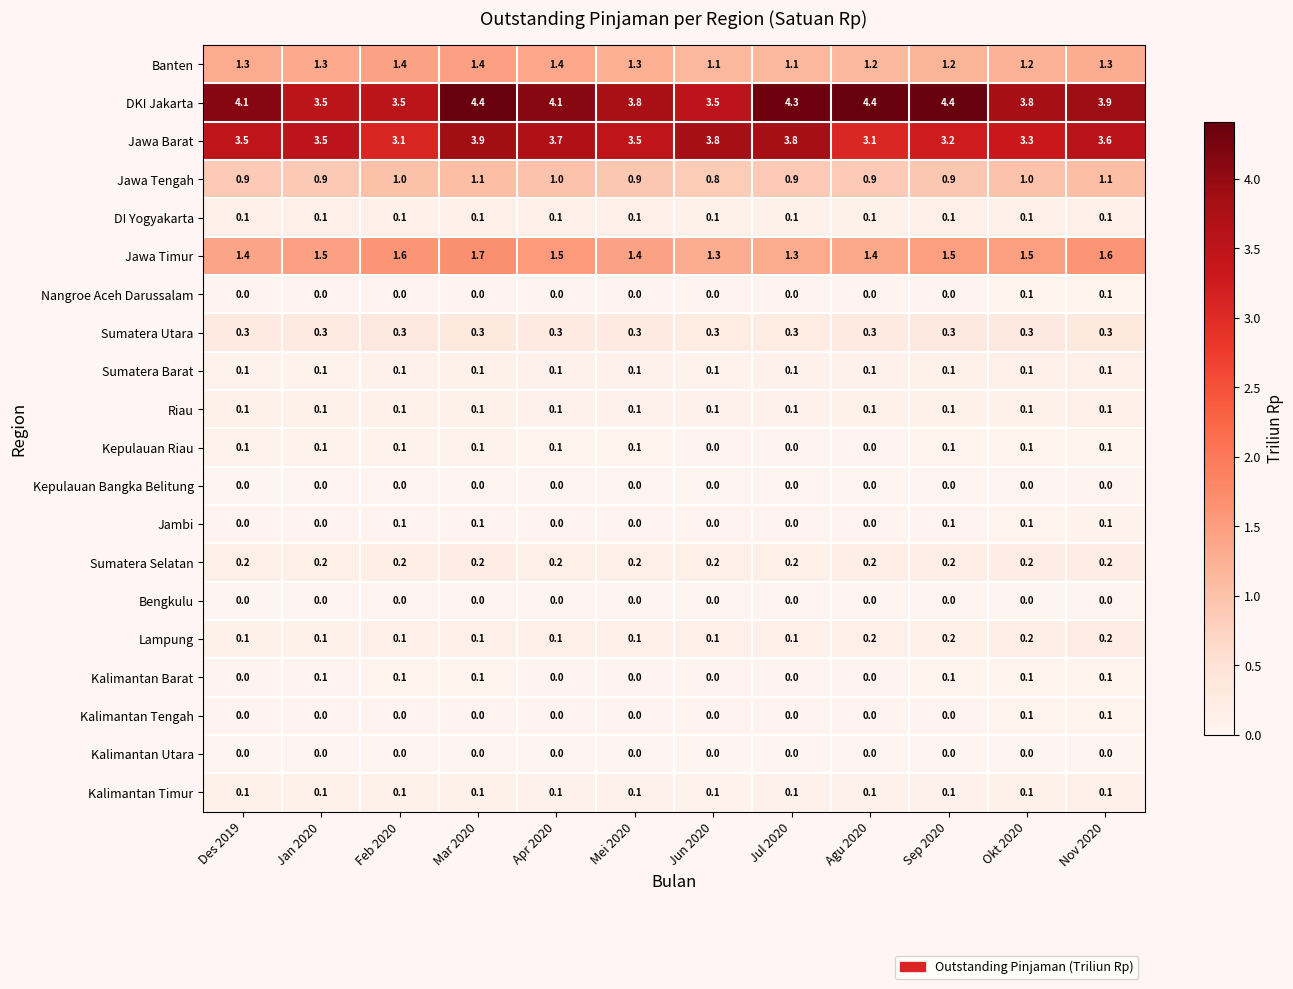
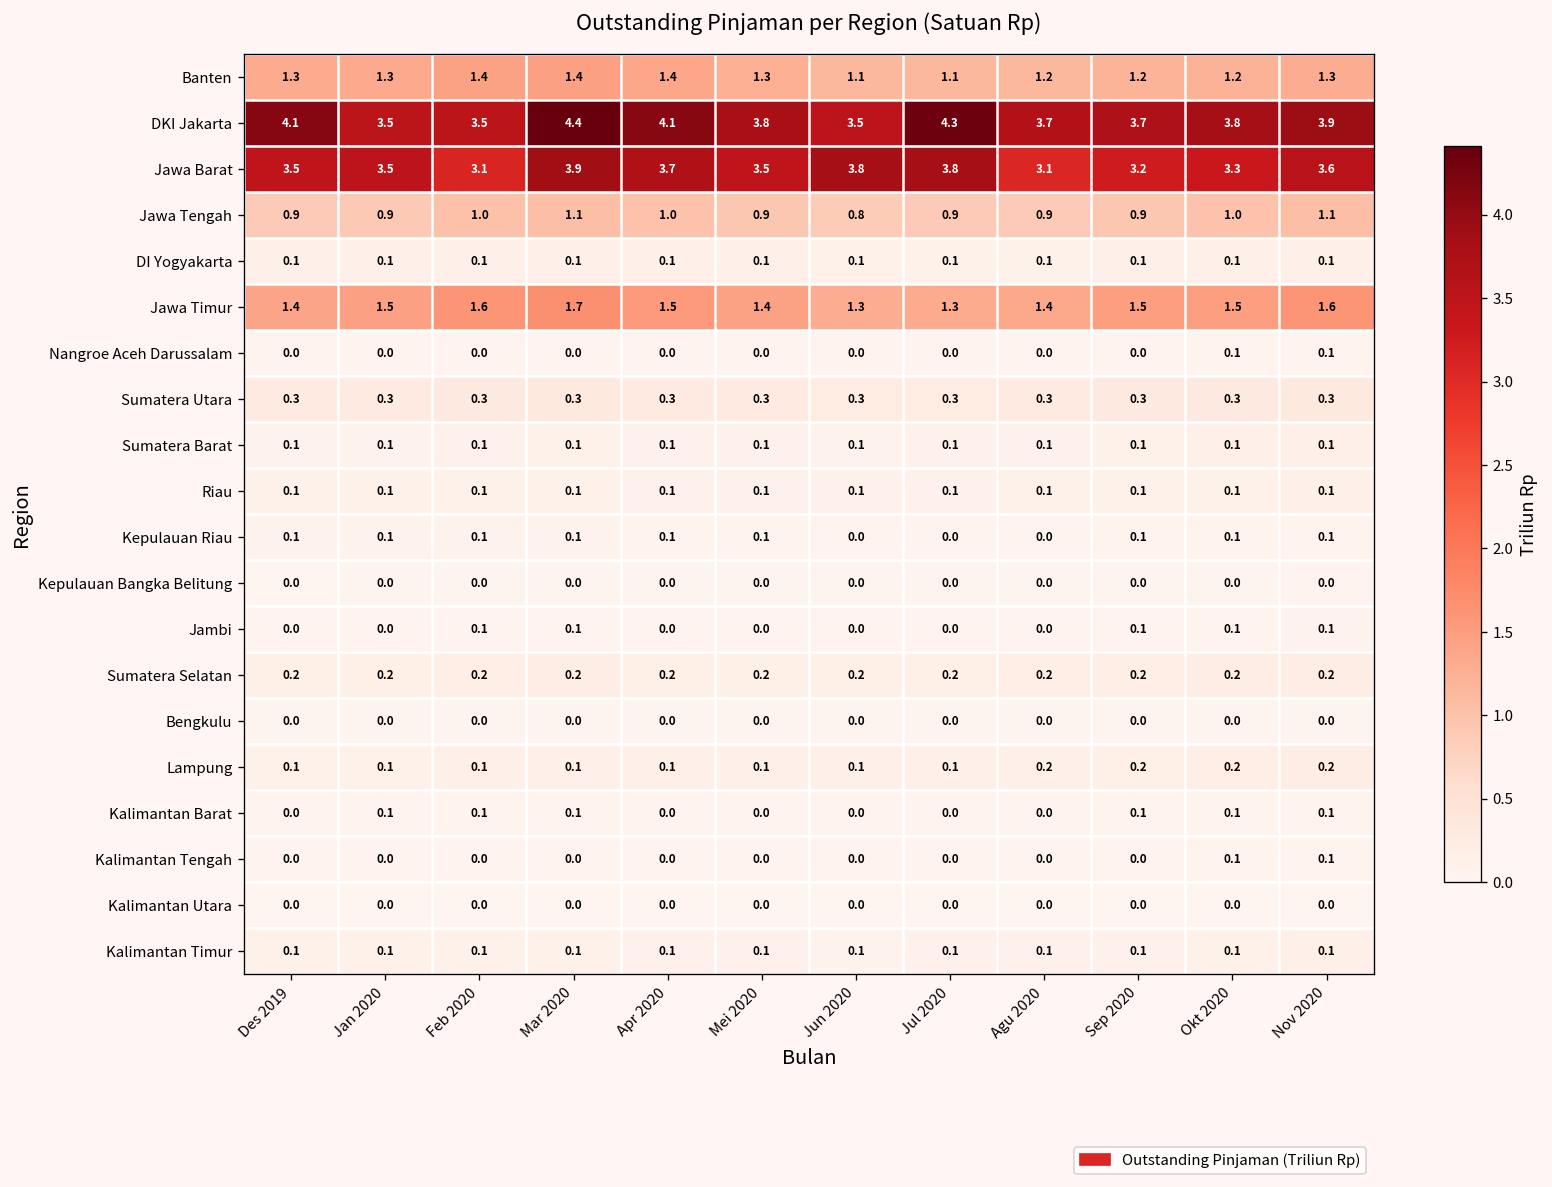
  {
    "DKI Jakarta": {
      "Des 2019": 4.1,
      "Jan 2020": 3.5,
      "Feb 2020": 3.5,
      "Mar 2020": 4.4,
      "Apr 2020": 4.1,
      "Mei 2020": 3.8,
      "Jun 2020": 3.5,
      "Jul 2020": 4.3,
-     "Agu 2020": 4.4,
-     "Sep 2020": 4.4,
+     "Agu 2020": 3.7,
+     "Sep 2020": 3.7,
      "Okt 2020": 3.8,
      "Nov 2020": 3.9
    }
  }
